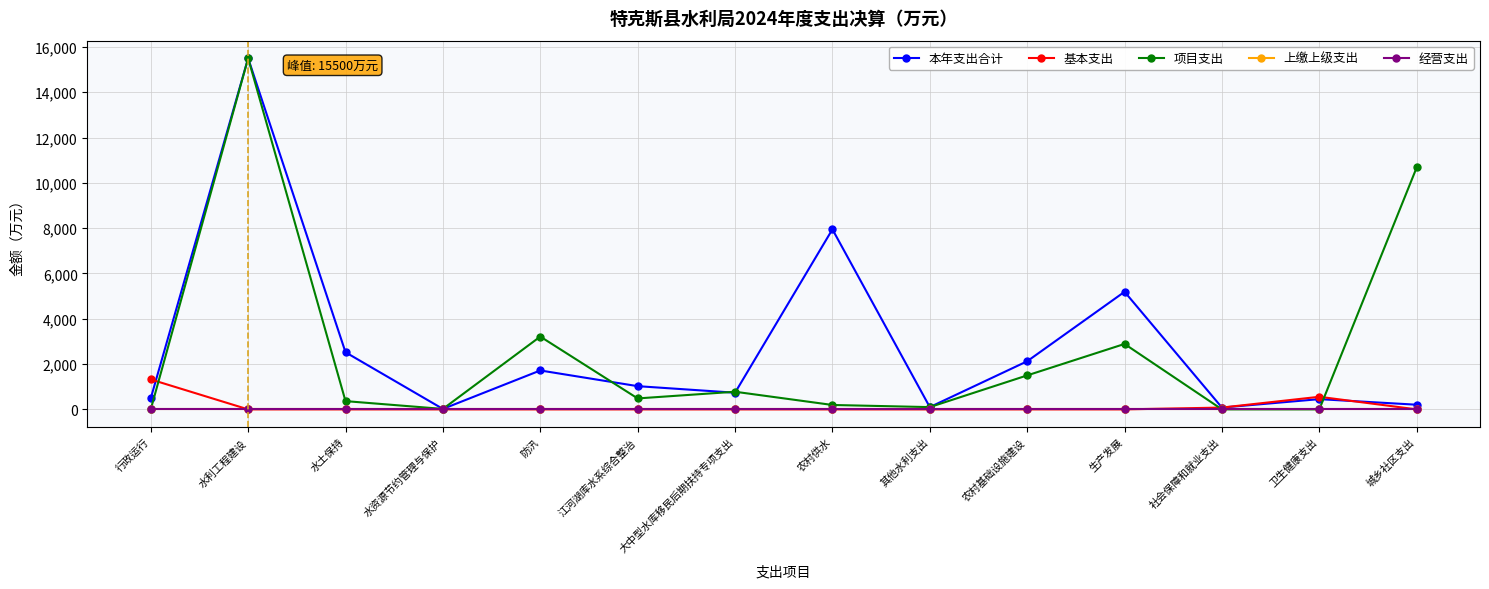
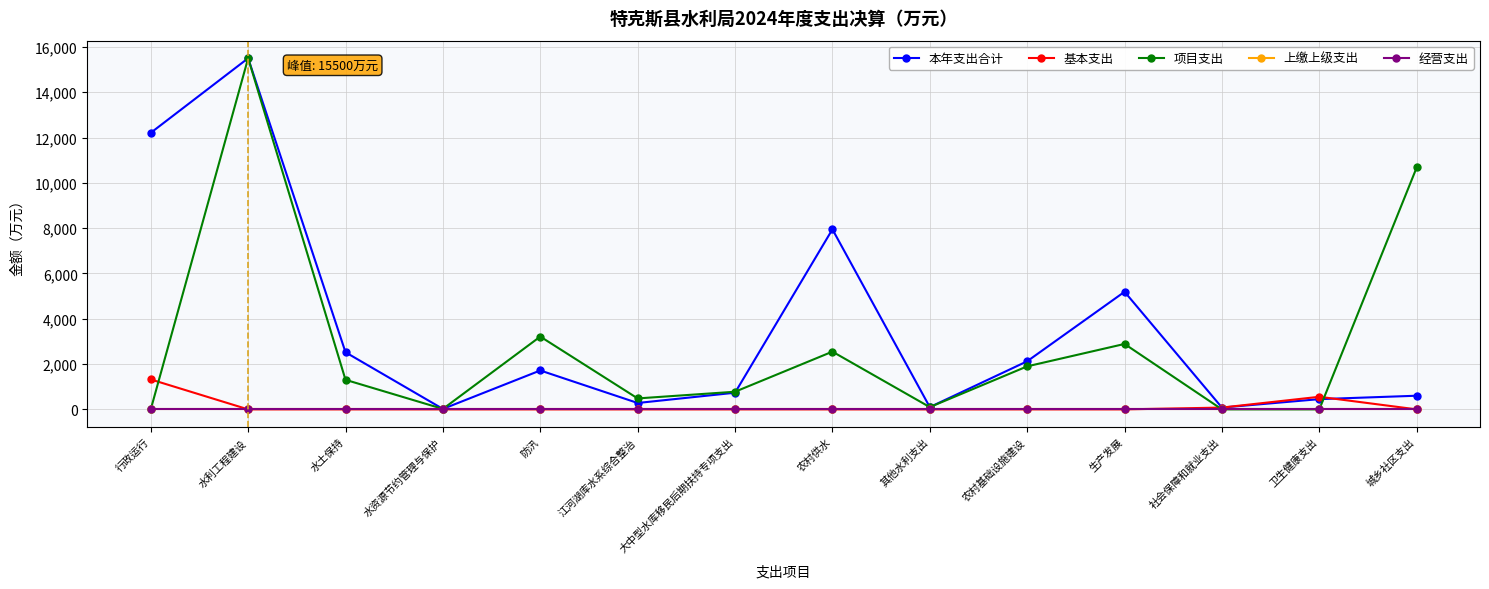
  {
    "本年支出合计": {
-     "行政运行": "500",
+     "行政运行": "12,200",
      "水土保持": "2,500",
      "防汛": "1,700",
-     "江河湖库水系综合整治": "1,000",
+     "江河湖库水系综合整治": "300",
      "农村供水": "7,900",
      "农村基础设施建设": "2,100",
      "生产发展": "5,200",
-     "城乡社区支出": "200"
+     "城乡社区支出": "600"
    },
    "基本支出": {
      "行政运行": "1,300"
    },
    "项目支出": {
-     "水土保持": "400",
+     "水土保持": "1,300",
      "防汛": "3,200",
      "江河湖库水系综合整治": "500",
-     "农村供水": "200",
-     "农村基础设施建设": "1,500",
+     "农村供水": "2,500",
+     "农村基础设施建设": "1,900",
      "生产发展": "2,900",
      "城乡社区支出": "10,700"
    }
  }
